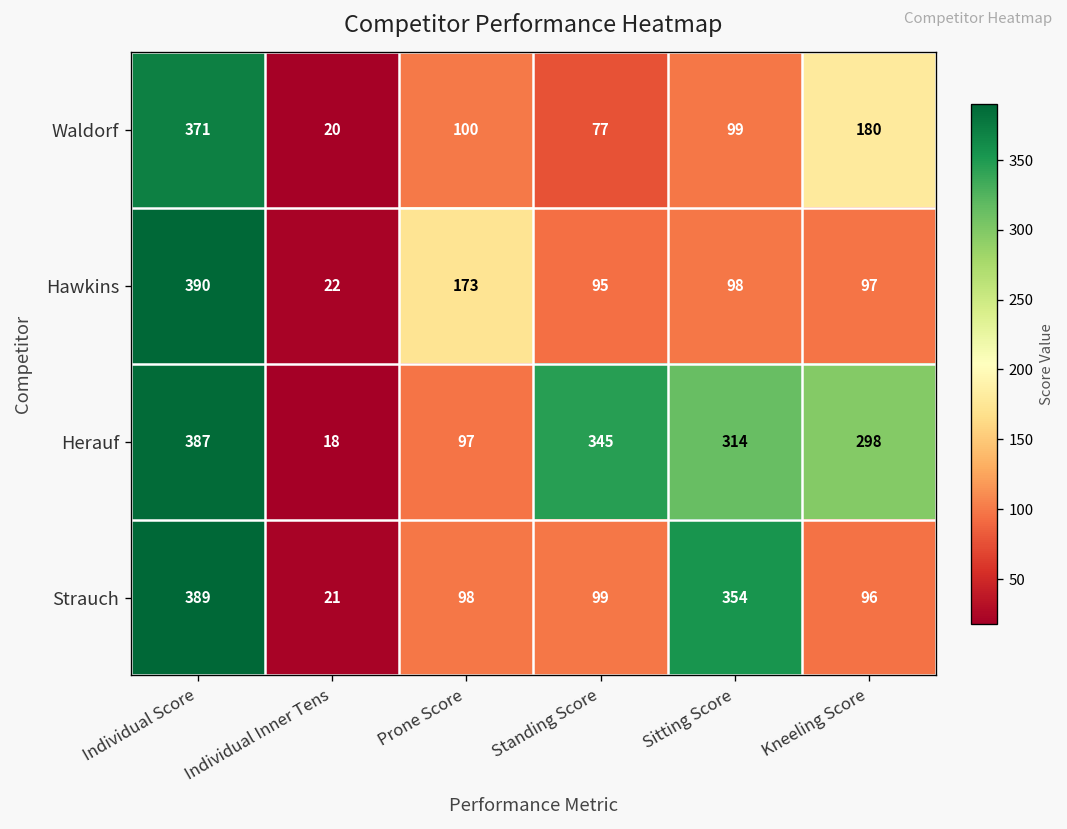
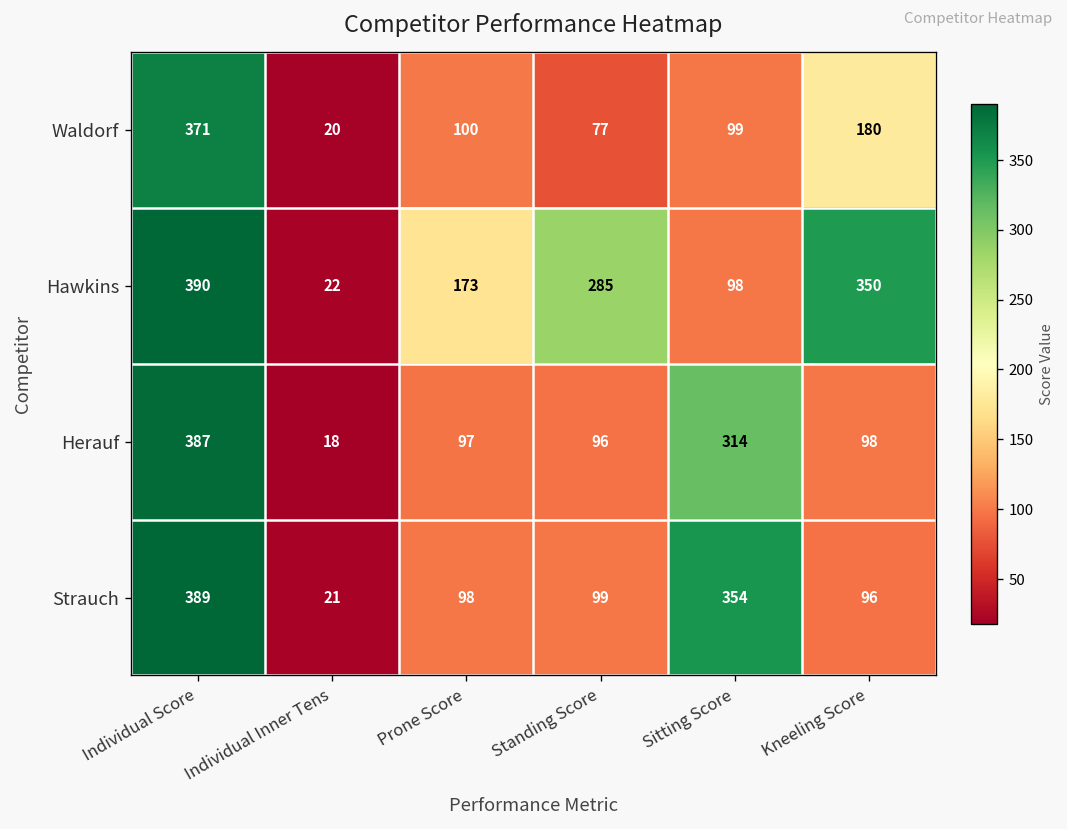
  {
    "Waldorf": {
      "Individual Score": 371,
      "Individual Inner Tens": 20,
      "Prone Score": 100,
      "Standing Score": 77,
      "Sitting Score": 99,
      "Kneeling Score": 180
    },
    "Hawkins": {
      "Individual Score": 390,
      "Individual Inner Tens": 22,
      "Prone Score": 173,
-     "Standing Score": 95,
+     "Standing Score": 285,
      "Sitting Score": 98,
-     "Kneeling Score": 97
+     "Kneeling Score": 350
    },
    "Herauf": {
      "Individual Score": 387,
      "Individual Inner Tens": 18,
      "Prone Score": 97,
-     "Standing Score": 345,
+     "Standing Score": 96,
      "Sitting Score": 314,
-     "Kneeling Score": 298
+     "Kneeling Score": 98
    },
    "Strauch": {
      "Individual Score": 389,
      "Individual Inner Tens": 21,
      "Prone Score": 98,
      "Standing Score": 99,
      "Sitting Score": 354,
      "Kneeling Score": 96
    }
  }
